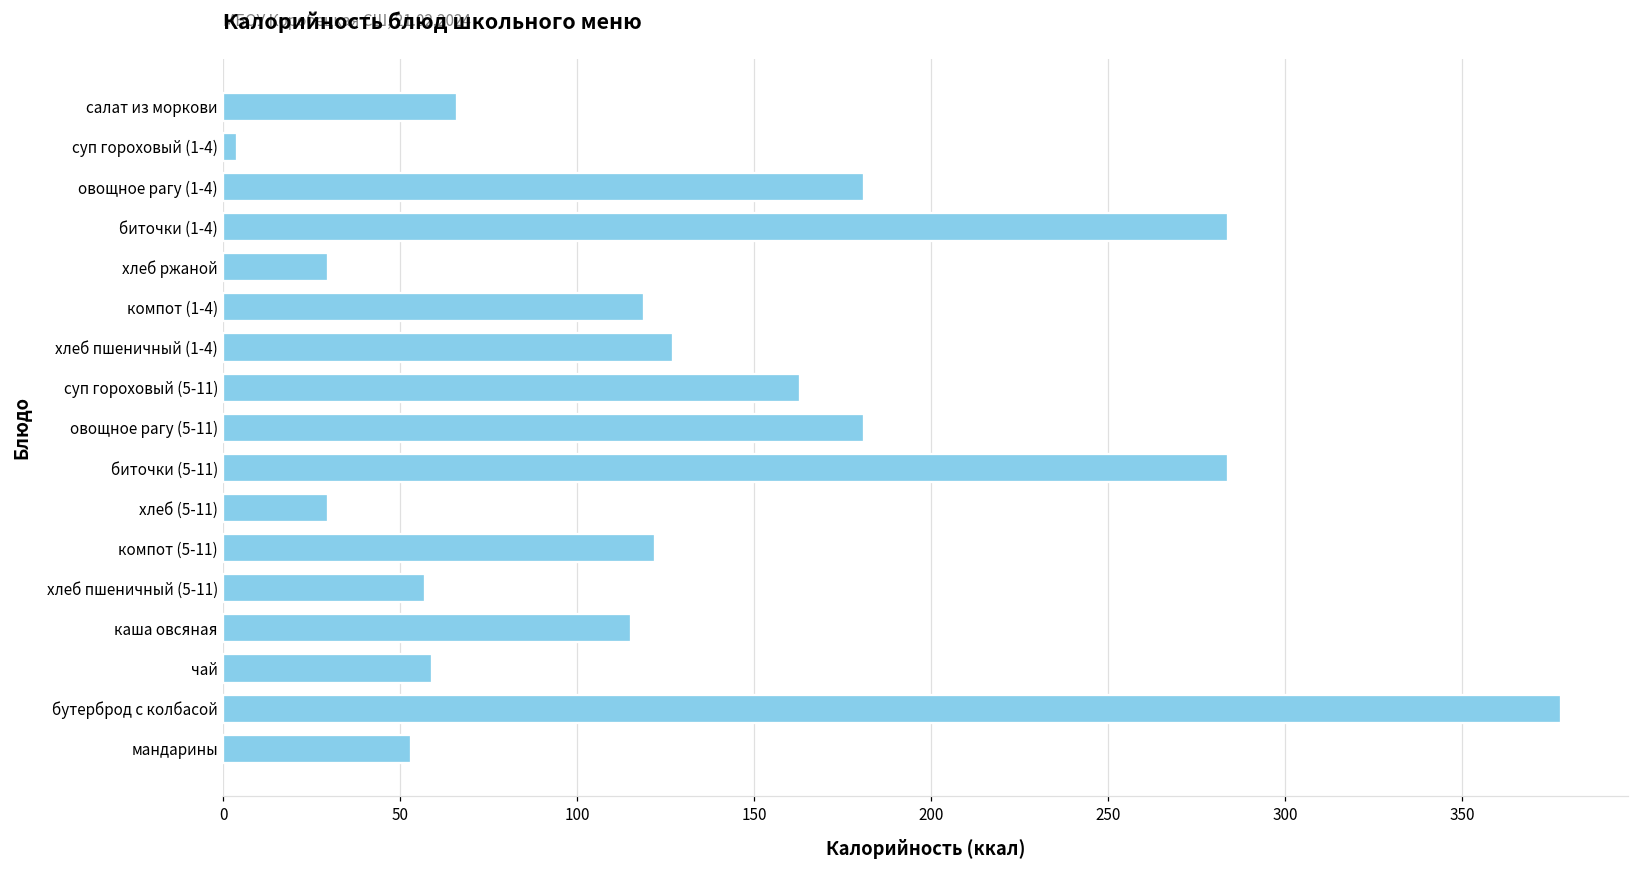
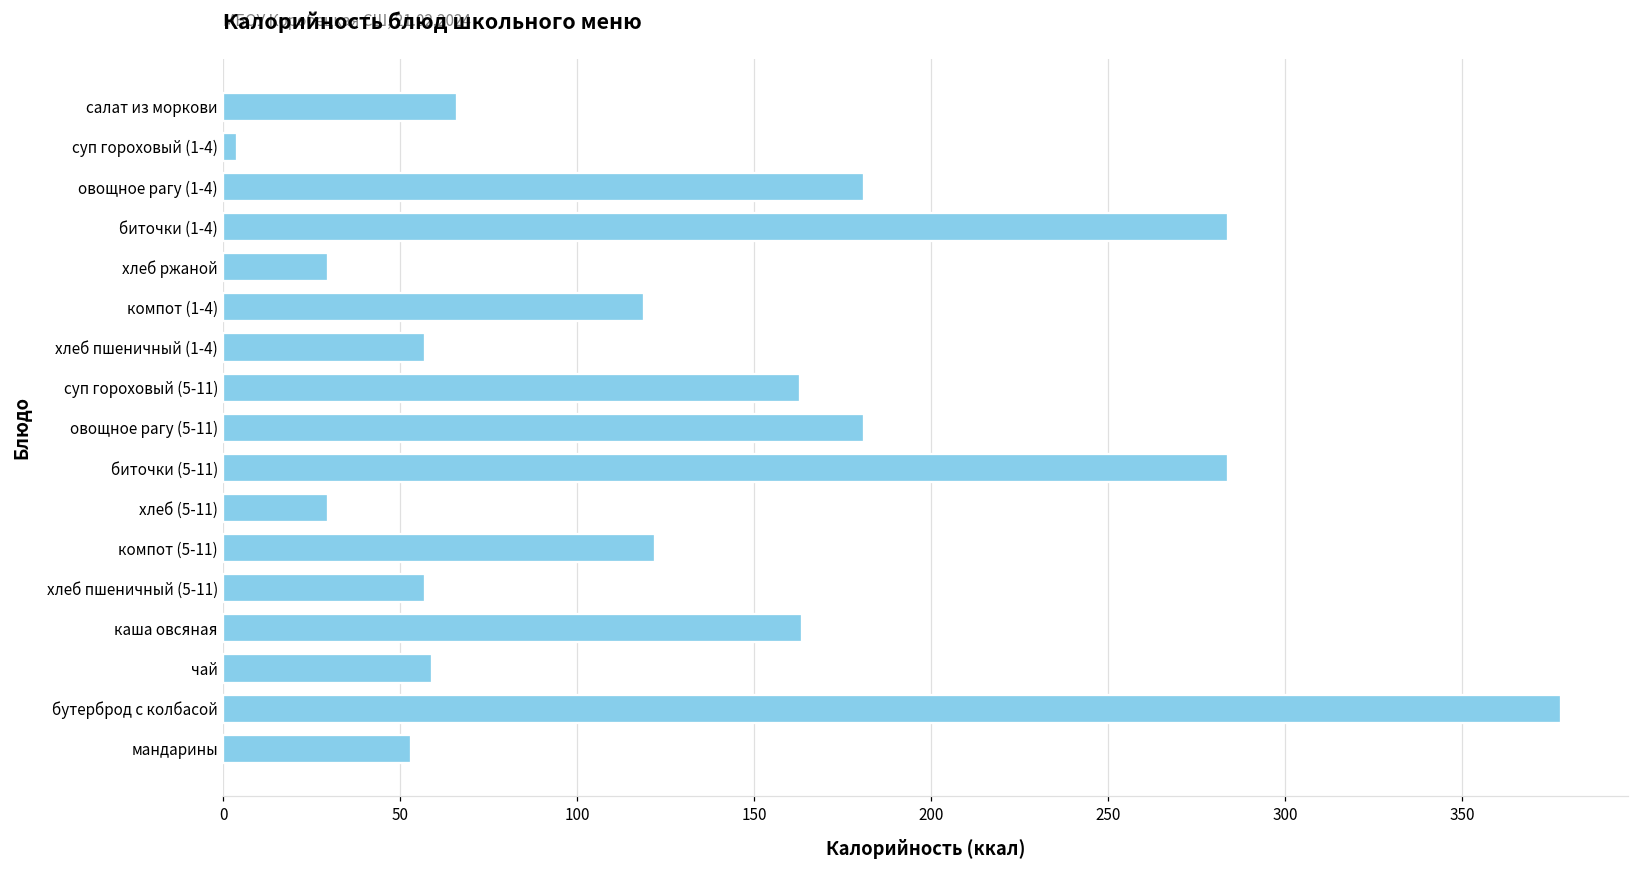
  {
    "салат из моркови": 66,
    "суп гороховый (1-4)": 4,
    "овощное рагу (1-4)": 181,
    "биточки (1-4)": 284,
    "хлеб ржаной": 30,
    "компот (1-4)": 119,
-   "хлеб пшеничный (1-4)": 127,
+   "хлеб пшеничный (1-4)": 57,
    "суп гороховый (5-11)": 163,
    "овощное рагу (5-11)": 181,
    "биточки (5-11)": 284,
    "хлеб (5-11)": 30,
    "компот (5-11)": 122,
    "хлеб пшеничный (5-11)": 57,
-   "каша овсяная": 115,
+   "каша овсяная": 164,
    "чай": 59,
    "бутерброд с колбасой": 378,
    "мандарины": 53
  }
